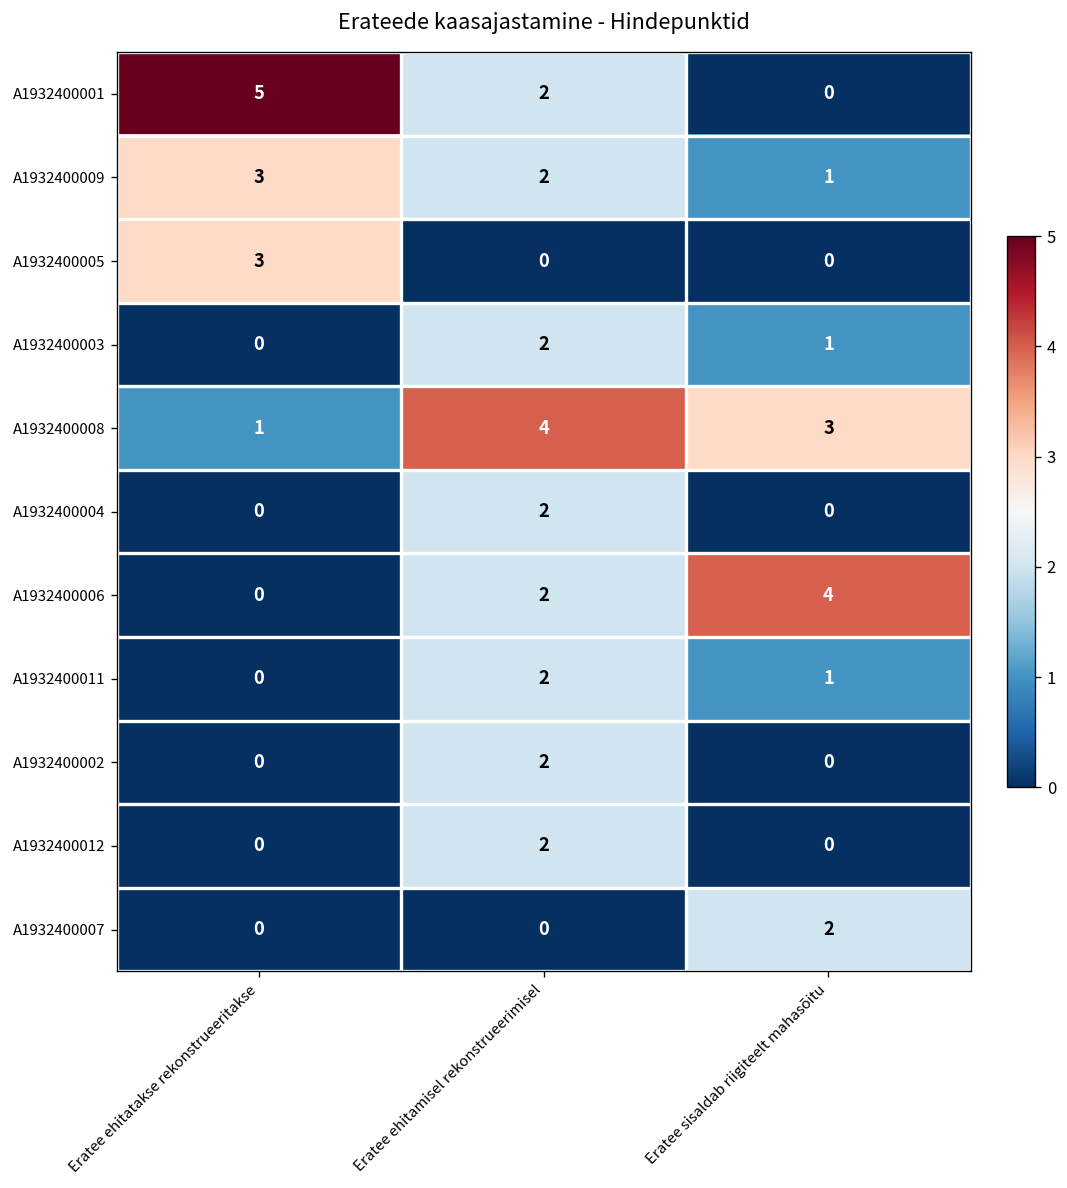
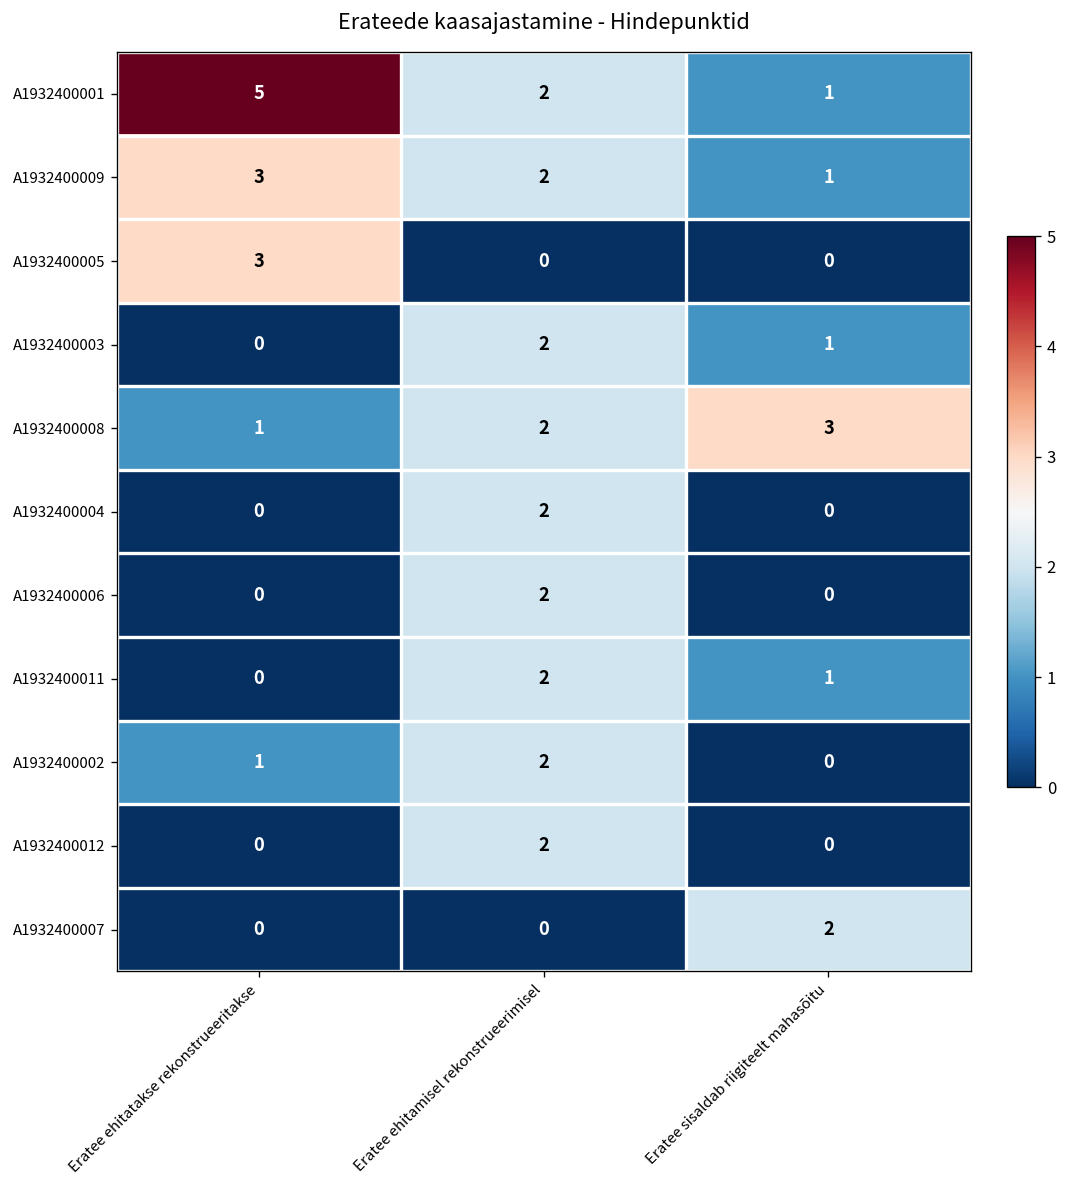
  {
    "A1932400001": {
      "Eratee ehitatakse rekonstrueeritakse": 5,
      "Eratee ehitamisel rekonstrueerimisel": 2,
-     "Eratee sisaldab riigiteelt mahasõitu": 0
+     "Eratee sisaldab riigiteelt mahasõitu": 1
    },
    "A1932400009": {
      "Eratee ehitatakse rekonstrueeritakse": 3,
      "Eratee ehitamisel rekonstrueerimisel": 2,
      "Eratee sisaldab riigiteelt mahasõitu": 1
    },
    "A1932400005": {
      "Eratee ehitatakse rekonstrueeritakse": 3,
      "Eratee ehitamisel rekonstrueerimisel": 0,
      "Eratee sisaldab riigiteelt mahasõitu": 0
    },
    "A1932400003": {
      "Eratee ehitatakse rekonstrueeritakse": 0,
      "Eratee ehitamisel rekonstrueerimisel": 2,
      "Eratee sisaldab riigiteelt mahasõitu": 1
    },
    "A1932400008": {
      "Eratee ehitatakse rekonstrueeritakse": 1,
-     "Eratee ehitamisel rekonstrueerimisel": 4,
+     "Eratee ehitamisel rekonstrueerimisel": 2,
      "Eratee sisaldab riigiteelt mahasõitu": 3
    },
    "A1932400004": {
      "Eratee ehitatakse rekonstrueeritakse": 0,
      "Eratee ehitamisel rekonstrueerimisel": 2,
      "Eratee sisaldab riigiteelt mahasõitu": 0
    },
    "A1932400006": {
      "Eratee ehitatakse rekonstrueeritakse": 0,
      "Eratee ehitamisel rekonstrueerimisel": 2,
-     "Eratee sisaldab riigiteelt mahasõitu": 4
+     "Eratee sisaldab riigiteelt mahasõitu": 0
    },
    "A1932400011": {
      "Eratee ehitatakse rekonstrueeritakse": 0,
      "Eratee ehitamisel rekonstrueerimisel": 2,
      "Eratee sisaldab riigiteelt mahasõitu": 1
    },
    "A1932400002": {
-     "Eratee ehitatakse rekonstrueeritakse": 0,
+     "Eratee ehitatakse rekonstrueeritakse": 1,
      "Eratee ehitamisel rekonstrueerimisel": 2,
      "Eratee sisaldab riigiteelt mahasõitu": 0
    },
    "A1932400012": {
      "Eratee ehitatakse rekonstrueeritakse": 0,
      "Eratee ehitamisel rekonstrueerimisel": 2,
      "Eratee sisaldab riigiteelt mahasõitu": 0
    },
    "A1932400007": {
      "Eratee ehitatakse rekonstrueeritakse": 0,
      "Eratee ehitamisel rekonstrueerimisel": 0,
      "Eratee sisaldab riigiteelt mahasõitu": 2
    }
  }
